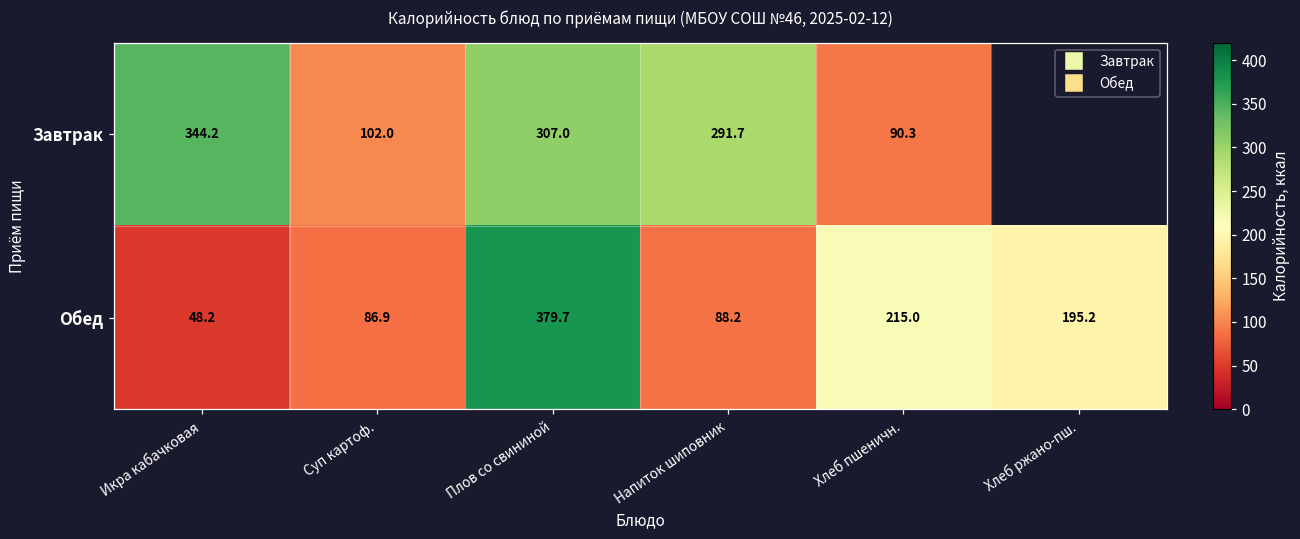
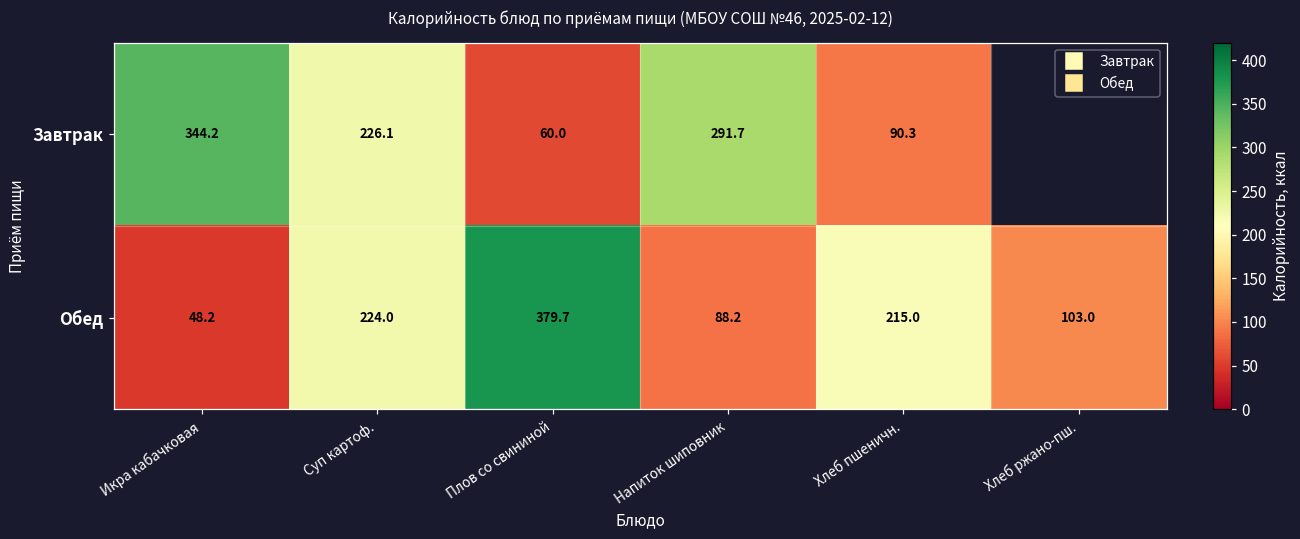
  {
    "Завтрак": {
      "Икра кабачковая": 344.2,
-     "Суп картоф.": 102.0,
-     "Плов со свининой": 307.0,
+     "Суп картоф.": 226.1,
+     "Плов со свининой": 60.0,
      "Напиток шиповник": 291.7,
      "Хлеб пшеничн.": 90.3
    },
    "Обед": {
      "Икра кабачковая": 48.2,
-     "Суп картоф.": 86.9,
+     "Суп картоф.": 224.0,
      "Плов со свининой": 379.7,
      "Напиток шиповник": 88.2,
      "Хлеб пшеничн.": 215.0,
-     "Хлеб ржано-пш.": 195.2
+     "Хлеб ржано-пш.": 103.0
    }
  }
